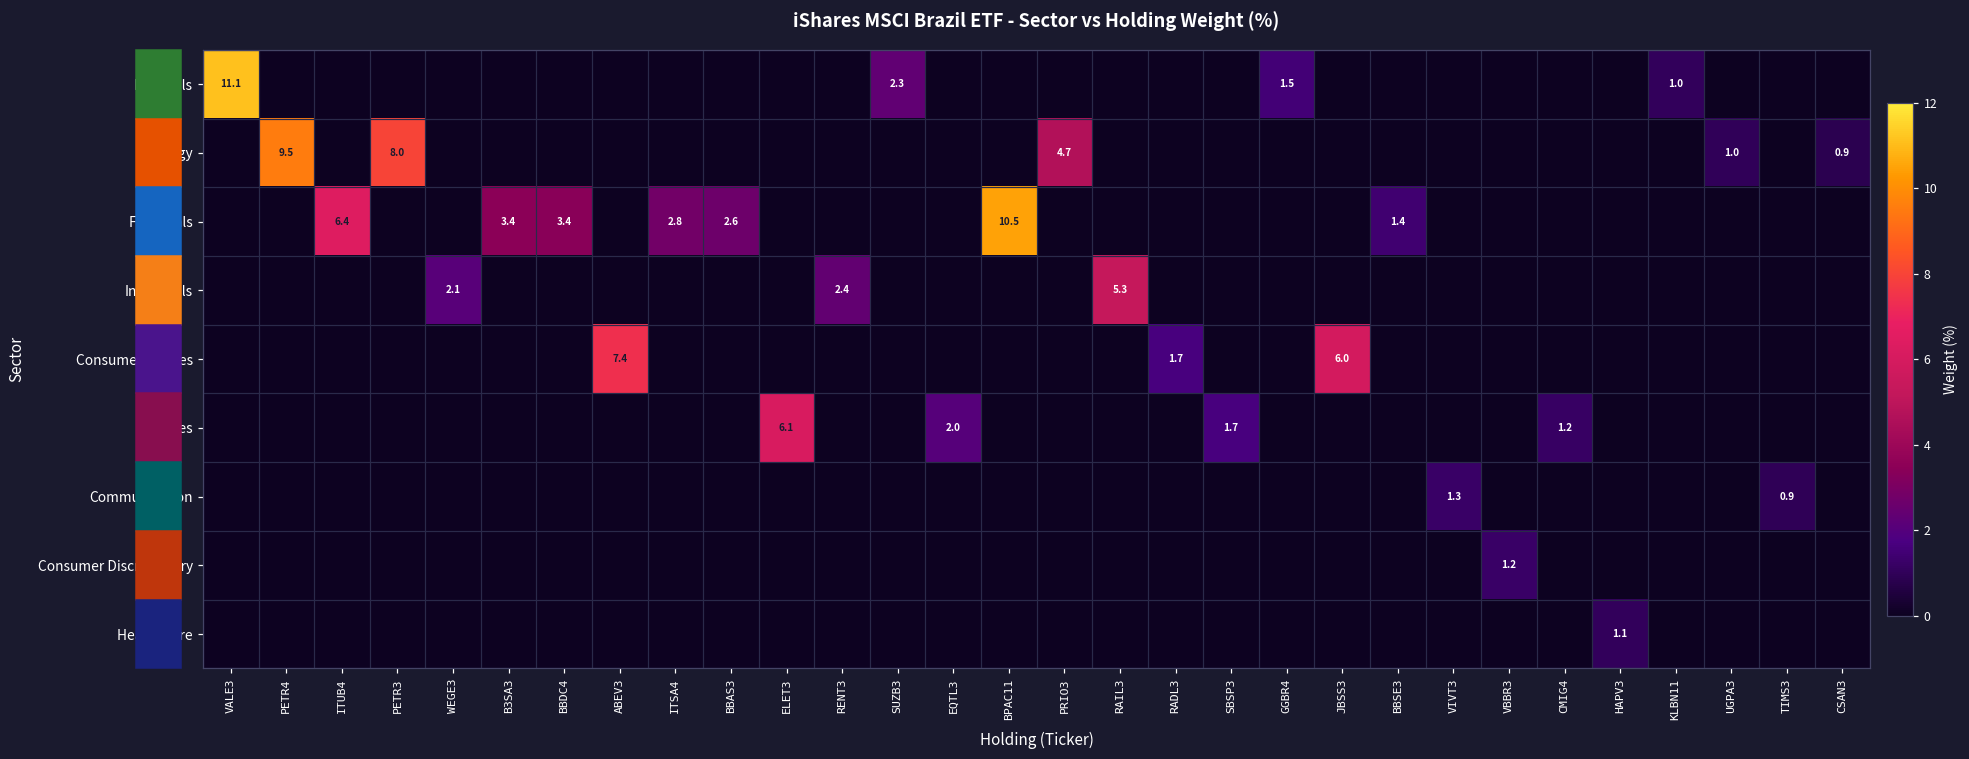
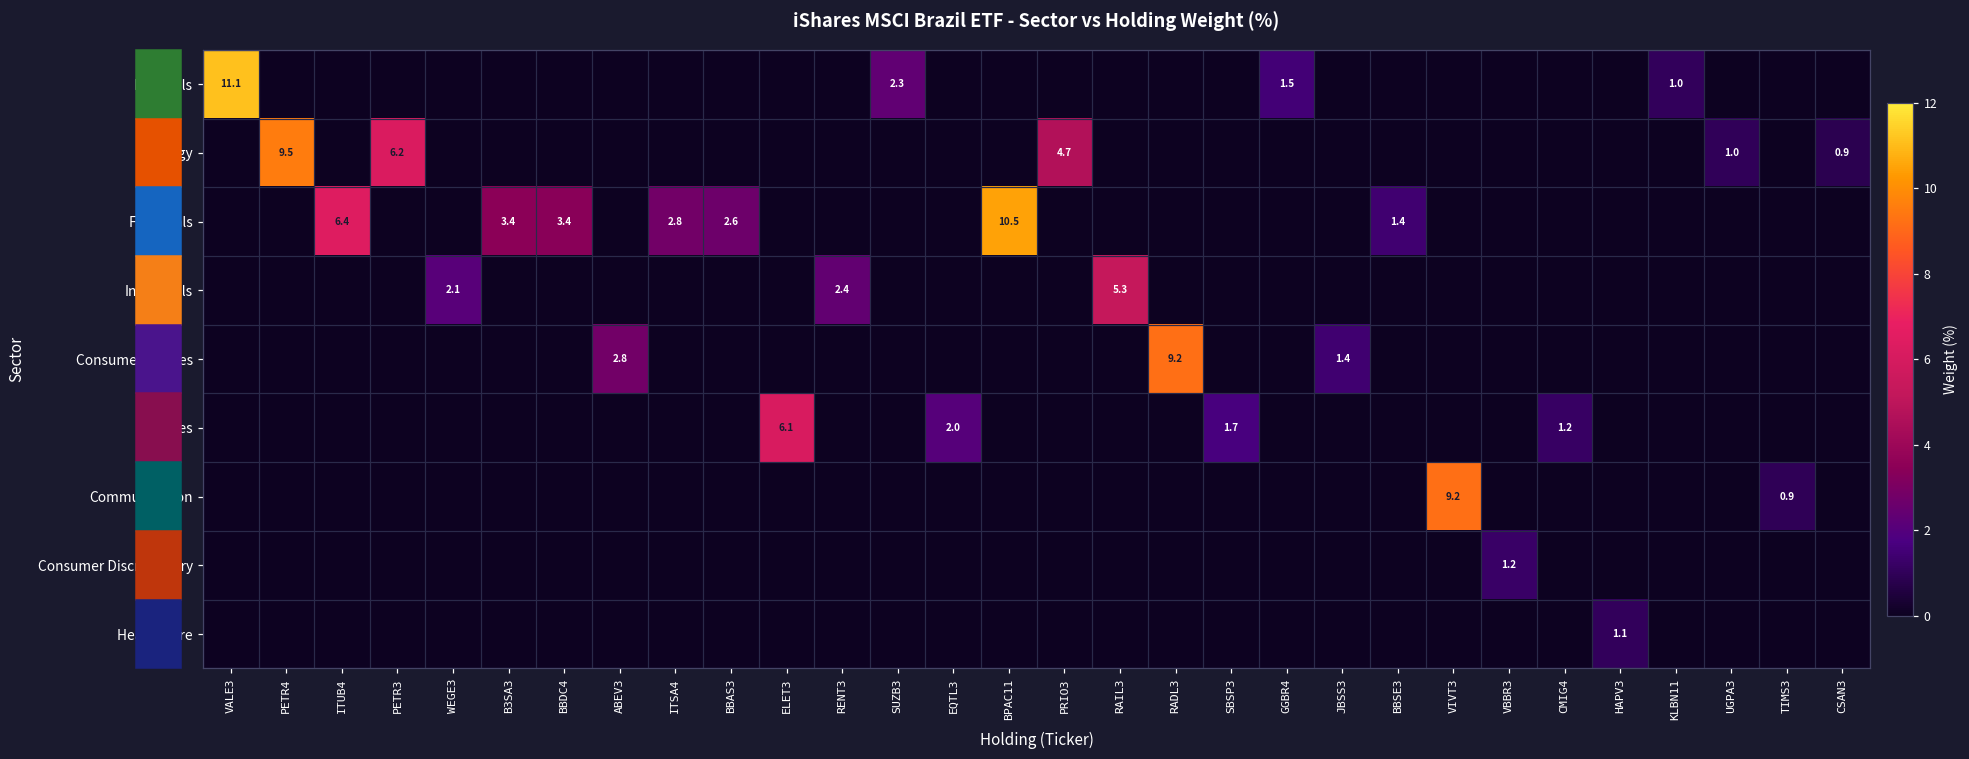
  {
    "Materials": {
      "VALE3": 11.1,
      "SUZB3": 2.3,
      "GGBR4": 1.5,
      "KLBN11": 1.0
    },
    "Energy": {
      "PETR4": 9.5,
-     "PETR3": 8.0,
+     "PETR3": 6.2,
      "PRIO3": 4.7,
      "UGPA3": 1.0,
      "CSAN3": 0.9
    },
    "Financials": {
      "ITUB4": 6.4,
      "B3SA3": 3.4,
      "BBDC4": 3.4,
      "ITSA4": 2.8,
      "BBAS3": 2.6,
      "BPAC11": 10.5,
      "BBSE3": 1.4
    },
    "Industrials": {
      "WEGE3": 2.1,
      "RENT3": 2.4,
      "RAIL3": 5.3
    },
    "Consumer Staples": {
-     "ABEV3": 7.4,
-     "RADL3": 1.7,
-     "JBSS3": 6.0
+     "ABEV3": 2.8,
+     "RADL3": 9.2,
+     "JBSS3": 1.4
    },
    "Utilities": {
      "ELET3": 6.1,
      "EQTL3": 2.0,
      "SBSP3": 1.7,
      "CMIG4": 1.2
    },
    "Communication": {
-     "VIVT3": 1.3,
+     "VIVT3": 9.2,
      "TIMS3": 0.9
    },
    "Consumer Discretionary": {
      "VBBR3": 1.2
    },
    "Health Care": {
      "HAPV3": 1.1
    }
  }
